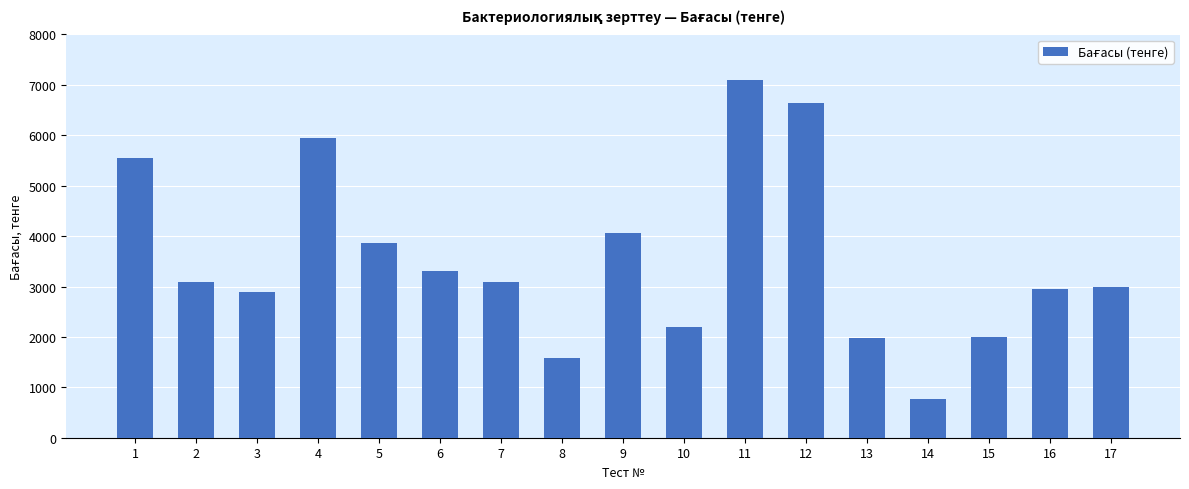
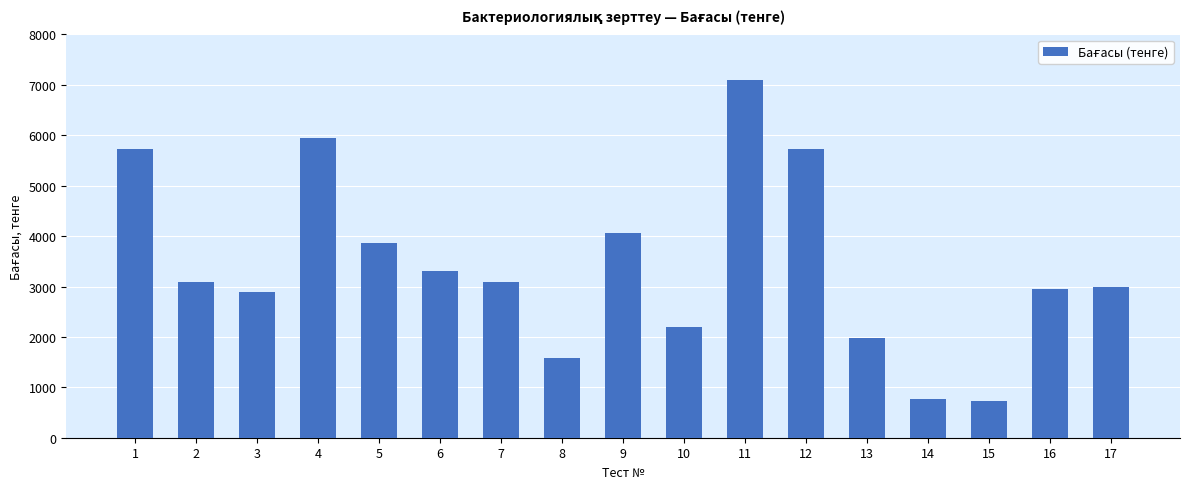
  {
-   "1": 5500,
+   "1": 5700,
    "2": 3100,
    "3": 2900,
    "4": 5900,
    "5": 3900,
    "6": 3300,
    "7": 3100,
    "8": 1600,
    "9": 4100,
    "10": 2200,
    "11": 7100,
-   "12": 6600,
+   "12": 5700,
    "13": 2000,
    "14": 800,
-   "15": 2000,
+   "15": 700,
    "16": 3000,
    "17": 3000
  }
